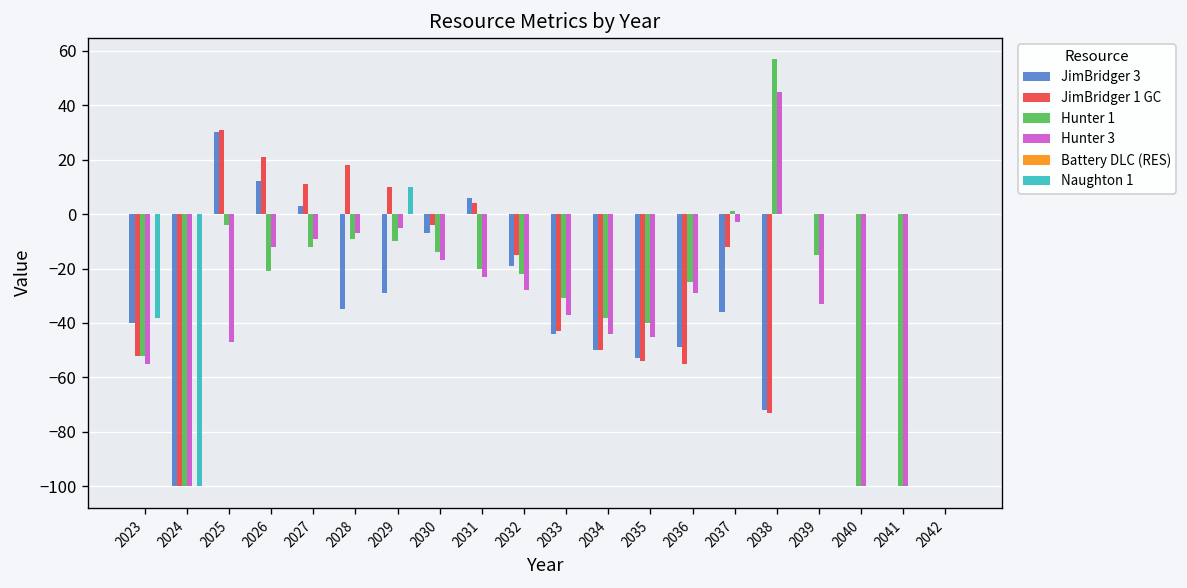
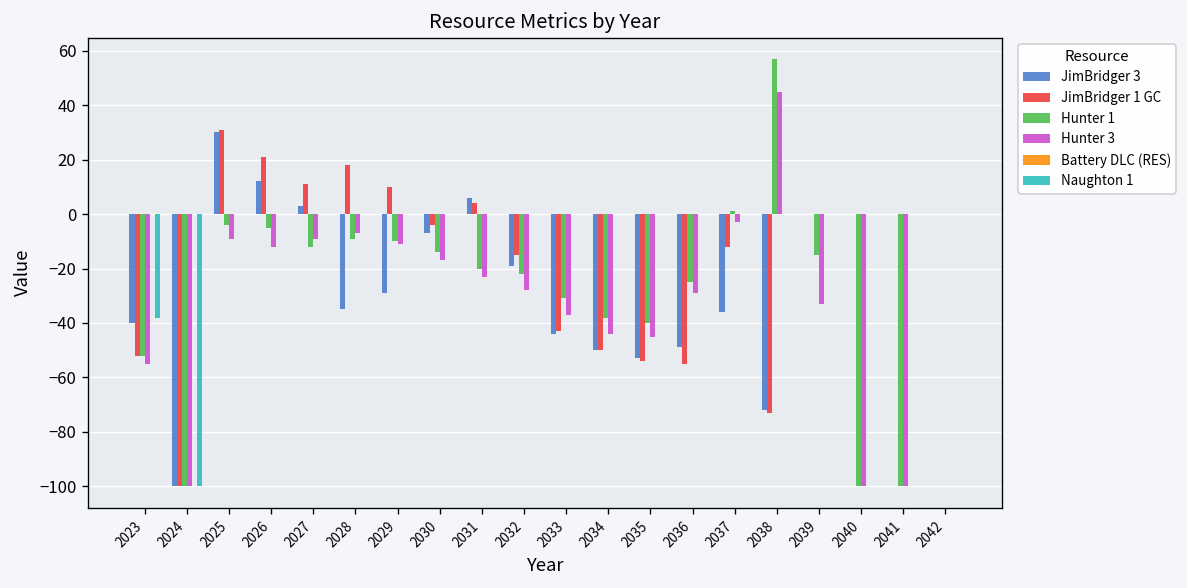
  {
    "JimBridger 3": {
      "2023": -40,
      "2024": -100,
      "2025": 30,
      "2026": 12,
      "2027": 3,
      "2028": -35,
      "2029": -29,
      "2030": -7,
      "2031": 6,
      "2032": -19,
      "2033": -44,
      "2034": -50,
      "2035": -53,
      "2036": -49,
      "2037": -36,
      "2038": -72,
      "2039": 0,
      "2040": 0,
      "2041": 0,
      "2042": 0
    },
    "JimBridger 1 GC": {
      "2023": -52,
      "2024": -100,
      "2025": 31,
      "2026": 21,
      "2027": 11,
      "2028": 18,
      "2029": 10,
      "2030": -4,
      "2031": 4,
      "2032": -15,
      "2033": -43,
      "2034": -50,
      "2035": -54,
      "2036": -55,
      "2037": -12,
      "2038": -73,
      "2039": 0,
      "2040": 0,
      "2041": 0,
      "2042": 0
    },
    "Hunter 1": {
      "2023": -52,
      "2024": -100,
      "2025": -4,
-     "2026": -21,
+     "2026": -5,
      "2027": -12,
      "2028": -9,
      "2029": -10,
      "2030": -14,
      "2031": -20,
      "2032": -22,
      "2033": -31,
      "2034": -38,
      "2035": -40,
      "2036": -25,
      "2038": 57,
      "2039": -15,
      "2040": -100,
      "2041": -100,
      "2042": 0
    },
    "Hunter 3": {
      "2023": -55,
      "2024": -100,
-     "2025": -47,
+     "2025": -9,
      "2026": -12,
      "2027": -9,
      "2028": -7,
-     "2029": -5,
+     "2029": -11,
      "2030": -17,
      "2031": -23,
      "2032": -28,
      "2033": -37,
      "2034": -44,
      "2035": -45,
      "2036": -29,
      "2037": -3,
      "2038": 45,
      "2039": -33,
      "2040": -100,
      "2041": -100,
      "2042": 0
    },
    "Battery DLC (RES)": {
      "2023": 0,
      "2024": 0,
      "2025": 0,
      "2026": 0,
      "2027": 0,
      "2028": 0,
      "2029": 0,
      "2030": 0,
      "2031": 0,
      "2032": 0,
      "2033": 0,
      "2034": 0,
      "2035": 0,
      "2036": 0,
      "2037": 0,
      "2038": 0,
      "2039": 0,
      "2040": 0,
      "2041": 0,
      "2042": 0
    },
    "Naughton 1": {
      "2023": -38,
      "2024": -100,
      "2025": 0,
      "2026": 0,
      "2027": 0,
      "2028": 0,
-     "2029": 10,
+     "2029": 0,
      "2030": 0,
      "2031": 0,
      "2032": 0,
      "2033": 0,
      "2034": 0,
      "2035": 0,
      "2036": 0,
      "2037": 0,
      "2038": 0,
      "2039": 0,
      "2040": 0,
      "2041": 0,
      "2042": 0
    }
  }
